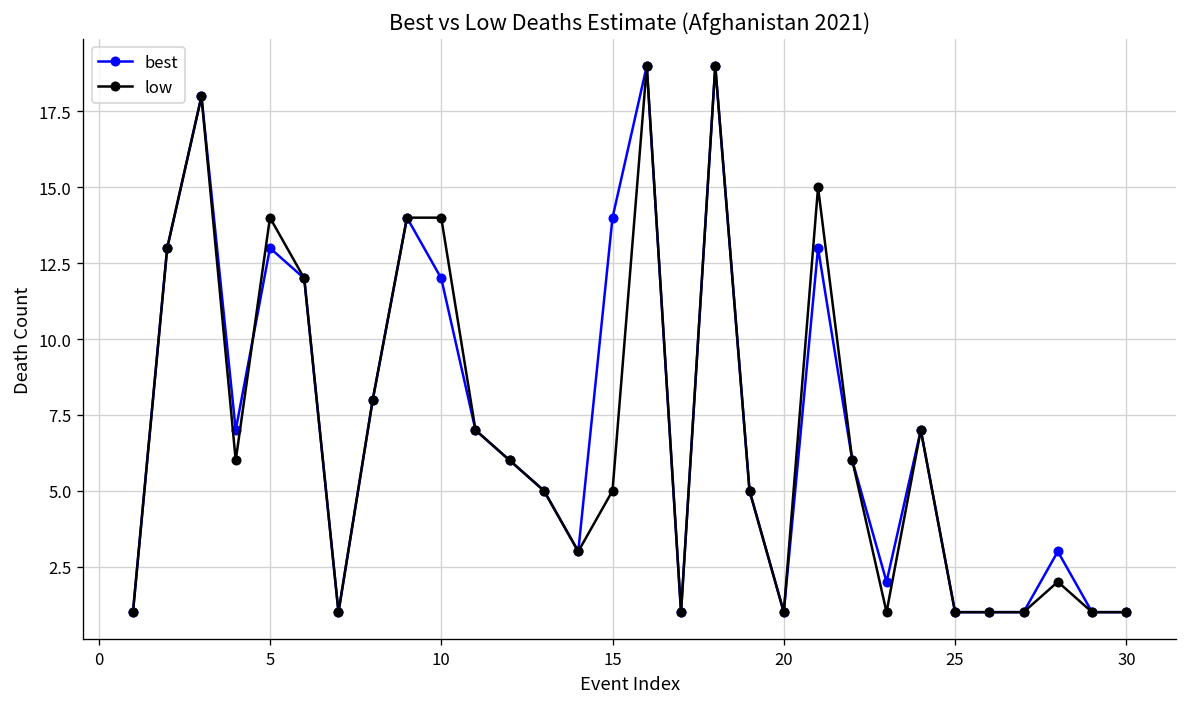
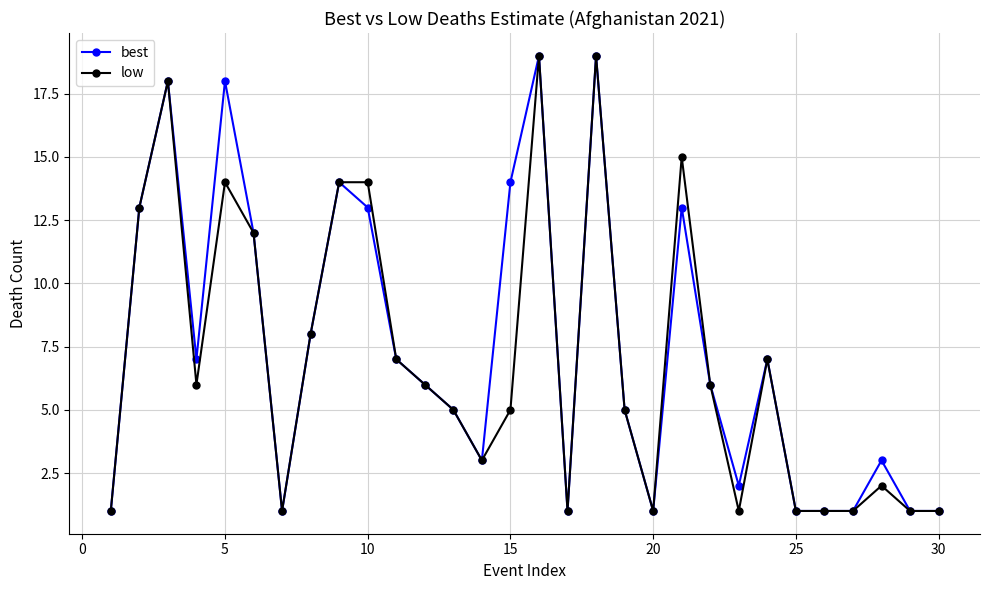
  {
    "best": {
-     "5": 13,
-     "10": 12,
+     "5": 18,
+     "10": 13,
      "15": 14
    },
    "low": {
      "5": 14,
      "10": 14,
      "15": 5
    }
  }
